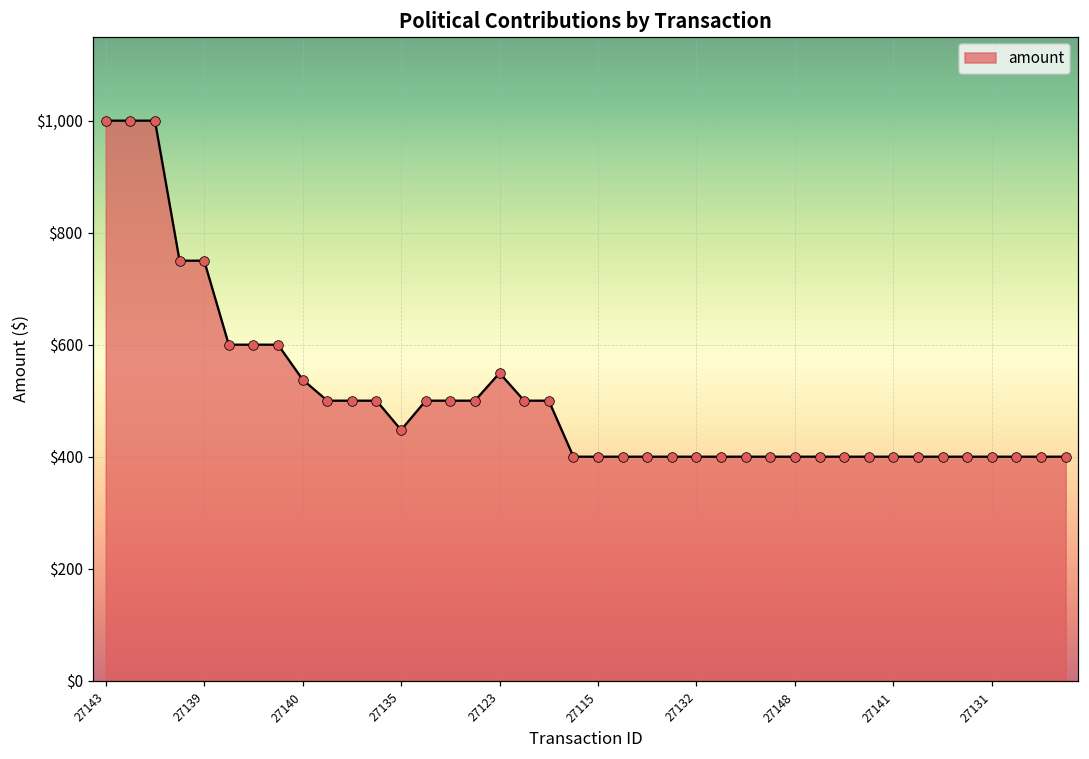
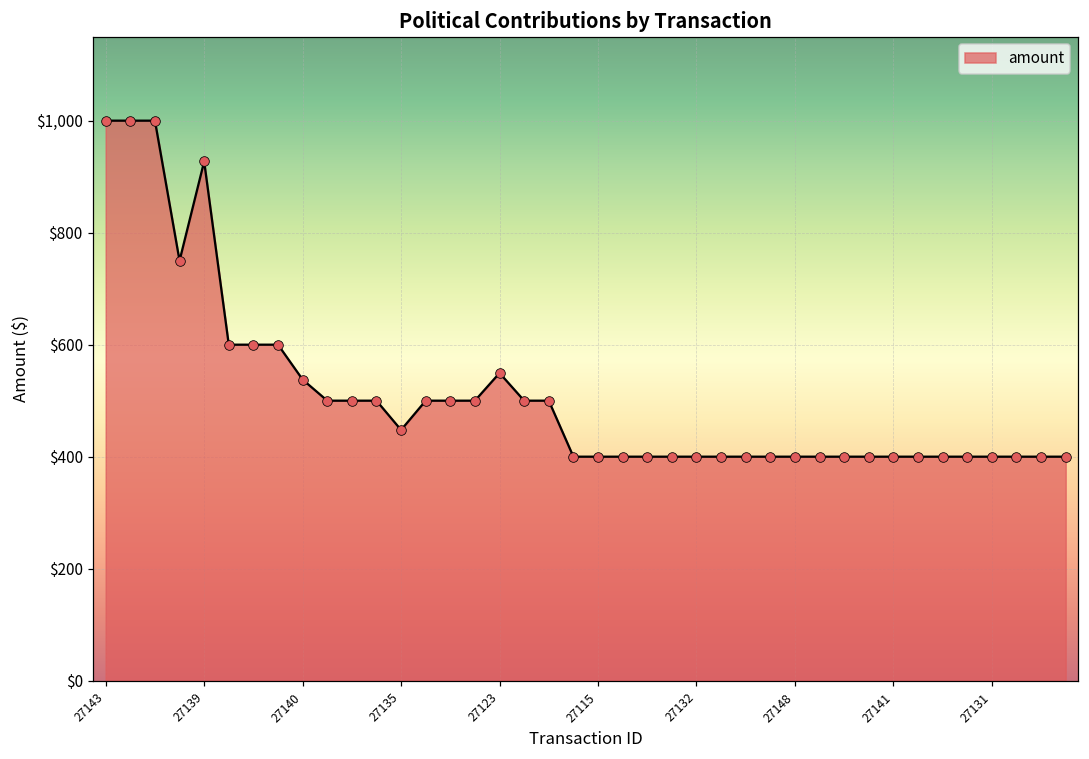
  {
    "27143": "$1,000",
-   "27139": "$750",
+   "27139": "$930",
    "27140": "$540",
    "27135": "$450",
    "27123": "$550",
    "27115": "$400",
    "27132": "$400",
    "27148": "$400",
    "27141": "$400",
    "27131": "$400"
  }
